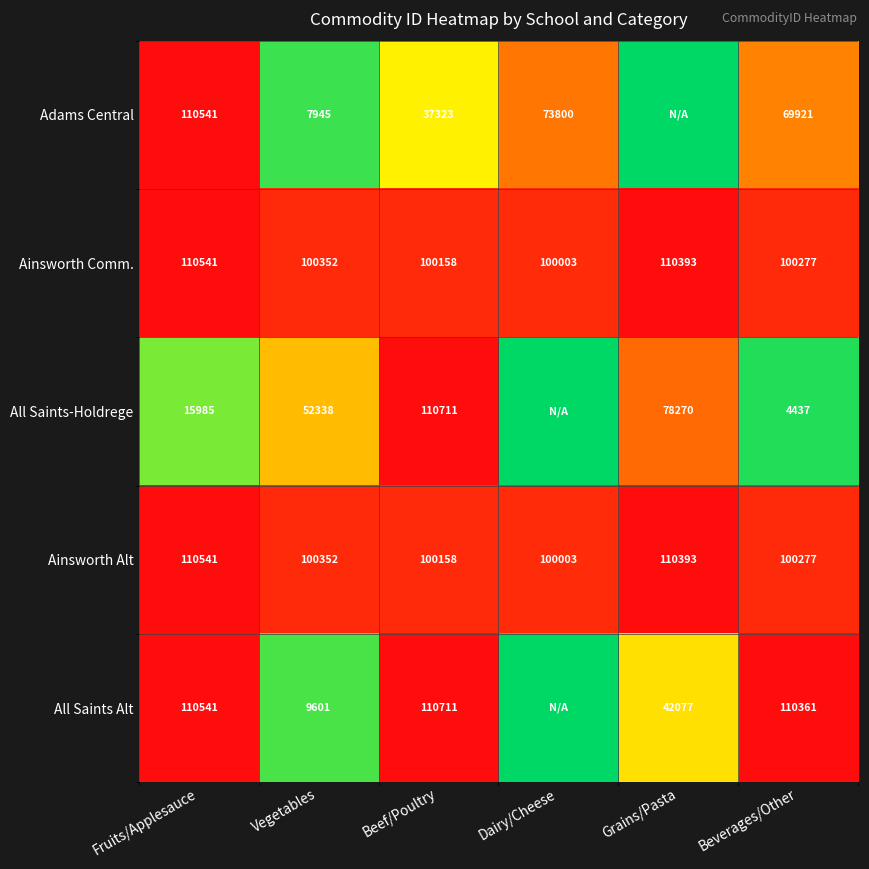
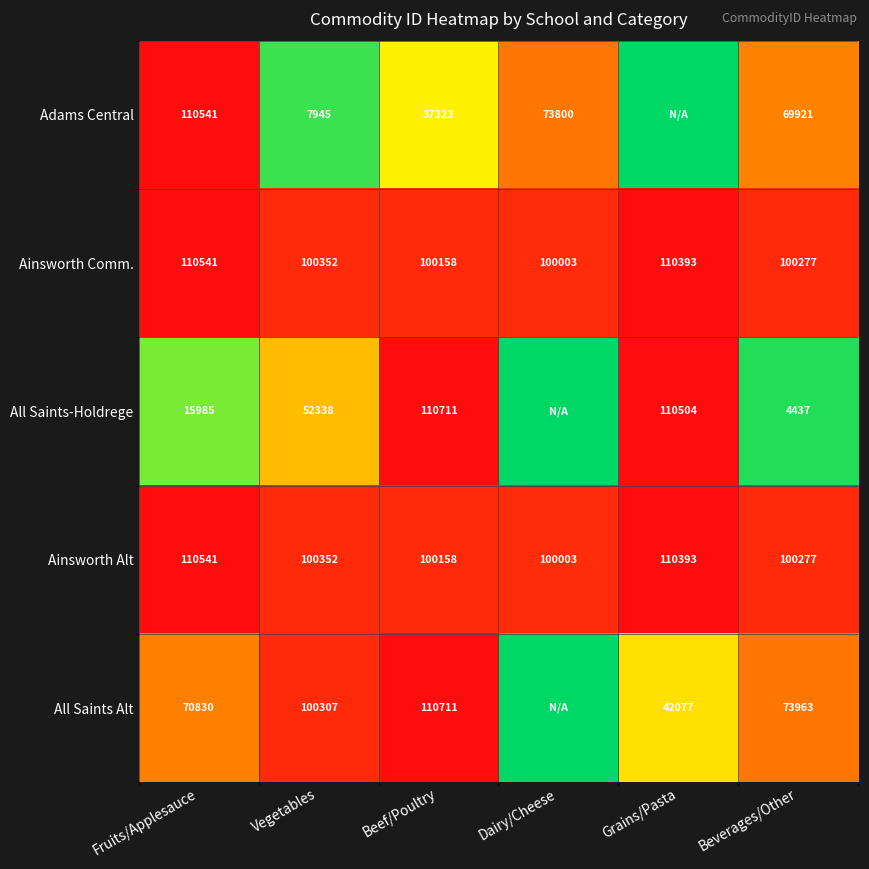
  {
    "Adams Central": {
      "Fruits/Applesauce": 110541,
      "Vegetables": 7945,
      "Beef/Poultry": 37323,
      "Dairy/Cheese": 73800,
      "Beverages/Other": 69921
    },
    "Ainsworth Comm.": {
      "Fruits/Applesauce": 110541,
      "Vegetables": 100352,
      "Beef/Poultry": 100158,
      "Dairy/Cheese": 100003,
      "Grains/Pasta": 110393,
      "Beverages/Other": 100277
    },
    "All Saints-Holdrege": {
      "Fruits/Applesauce": 15985,
      "Vegetables": 52338,
      "Beef/Poultry": 110711,
-     "Grains/Pasta": 78270,
+     "Grains/Pasta": 110504,
      "Beverages/Other": 4437
    },
    "Ainsworth Alt": {
      "Fruits/Applesauce": 110541,
      "Vegetables": 100352,
      "Beef/Poultry": 100158,
      "Dairy/Cheese": 100003,
      "Grains/Pasta": 110393,
      "Beverages/Other": 100277
    },
    "All Saints Alt": {
-     "Fruits/Applesauce": 110541,
-     "Vegetables": 9601,
+     "Fruits/Applesauce": 70830,
+     "Vegetables": 100307,
      "Beef/Poultry": 110711,
      "Grains/Pasta": 42077,
-     "Beverages/Other": 110361
+     "Beverages/Other": 73963
    }
  }
